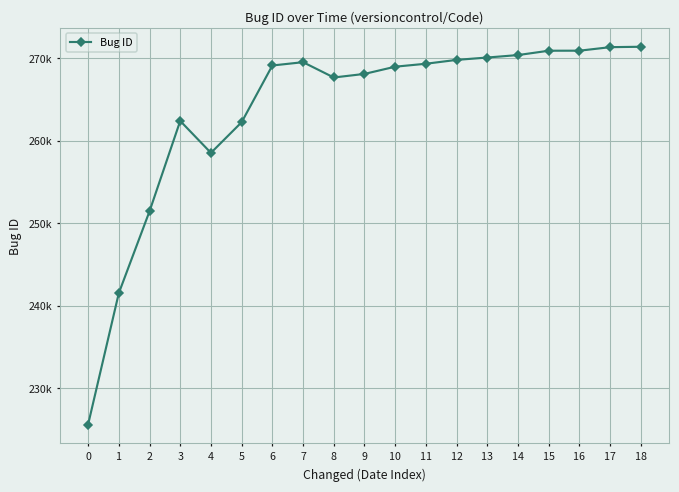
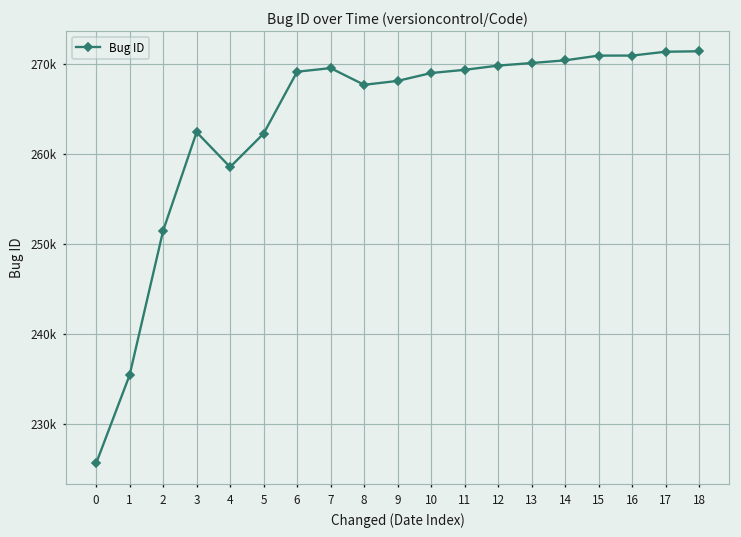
  {
    "0": 226000,
-   "1": 242000,
+   "1": 235000,
    "2": 251000,
    "3": 262000,
    "4": 259000,
    "5": 262000,
    "6": 269000,
    "7": 270000,
    "8": 268000,
    "9": 268000,
    "10": 269000,
    "11": 269000,
    "12": 270000,
    "13": 270000,
    "14": 270000,
    "15": 271000,
    "16": 271000,
    "17": 271000,
    "18": 271000
  }
